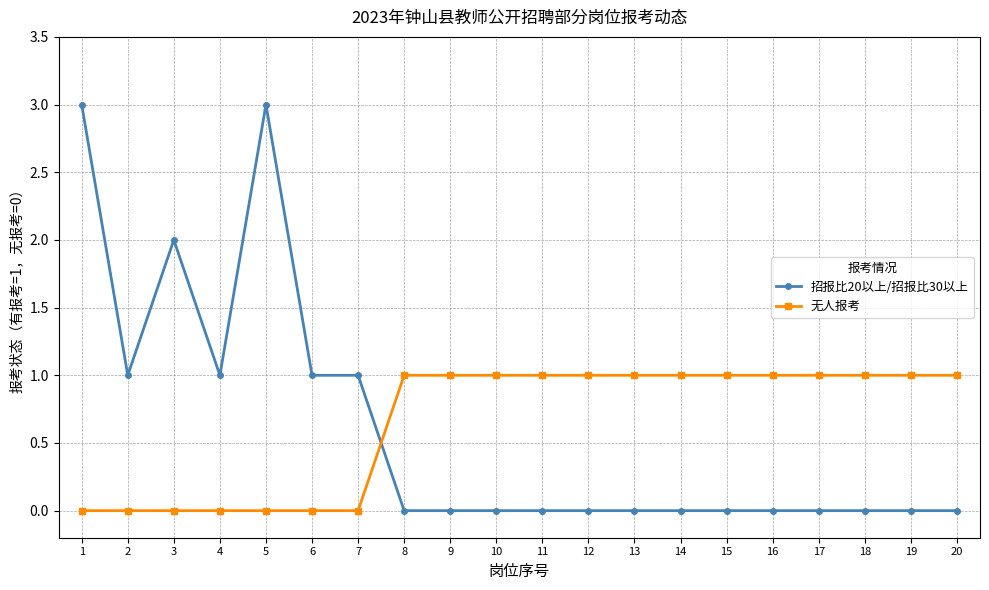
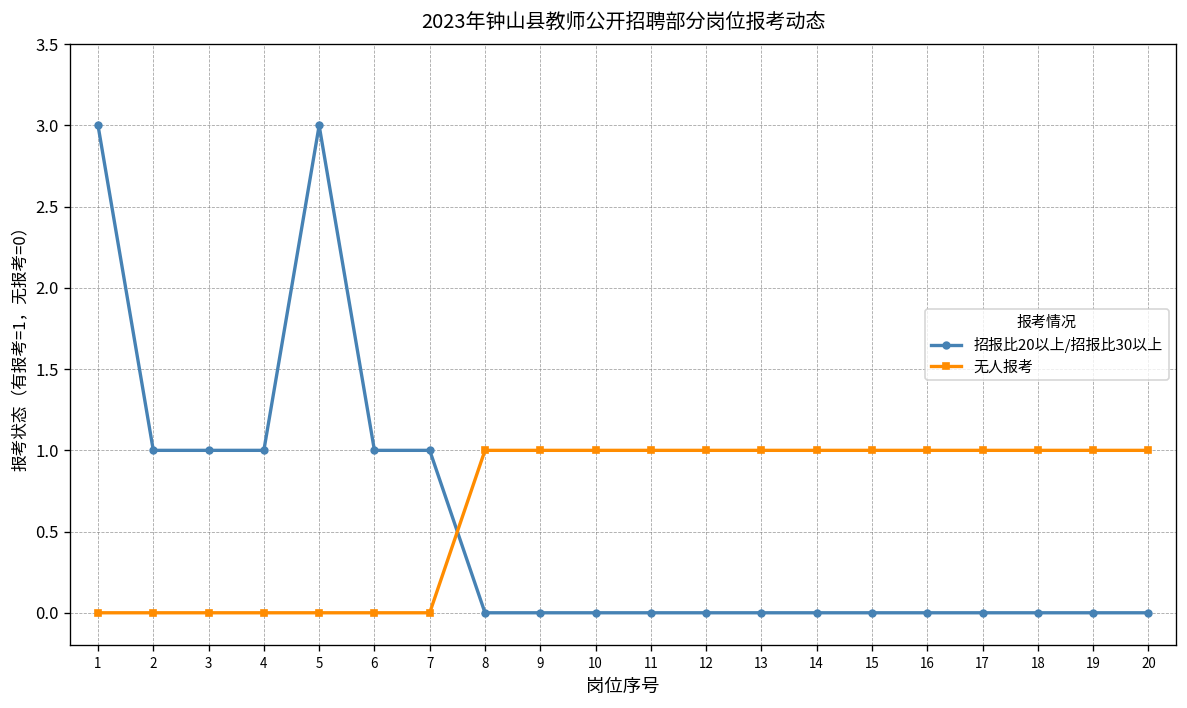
  {
    "招报比20以上/招报比30以上": {
      "1": 3,
      "2": 1,
-     "3": 2,
+     "3": 1,
      "4": 1,
      "5": 3,
      "6": 1,
      "7": 1,
      "8": 0,
      "9": 0,
      "10": 0,
      "11": 0,
      "12": 0,
      "13": 0,
      "14": 0,
      "15": 0,
      "16": 0,
      "17": 0,
      "18": 0,
      "19": 0,
      "20": 0
    },
    "无人报考": {
      "1": 0,
      "2": 0,
      "3": 0,
      "4": 0,
      "5": 0,
      "6": 0,
      "7": 0,
      "8": 1,
      "9": 1,
      "10": 1,
      "11": 1,
      "12": 1,
      "13": 1,
      "14": 1,
      "15": 1,
      "16": 1,
      "17": 1,
      "18": 1,
      "19": 1,
      "20": 1
    }
  }
